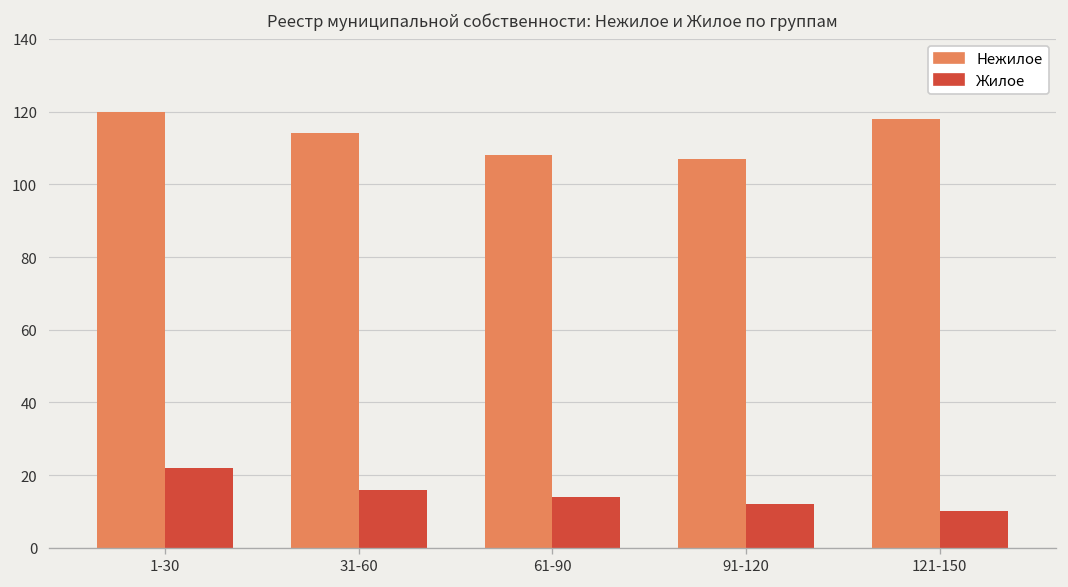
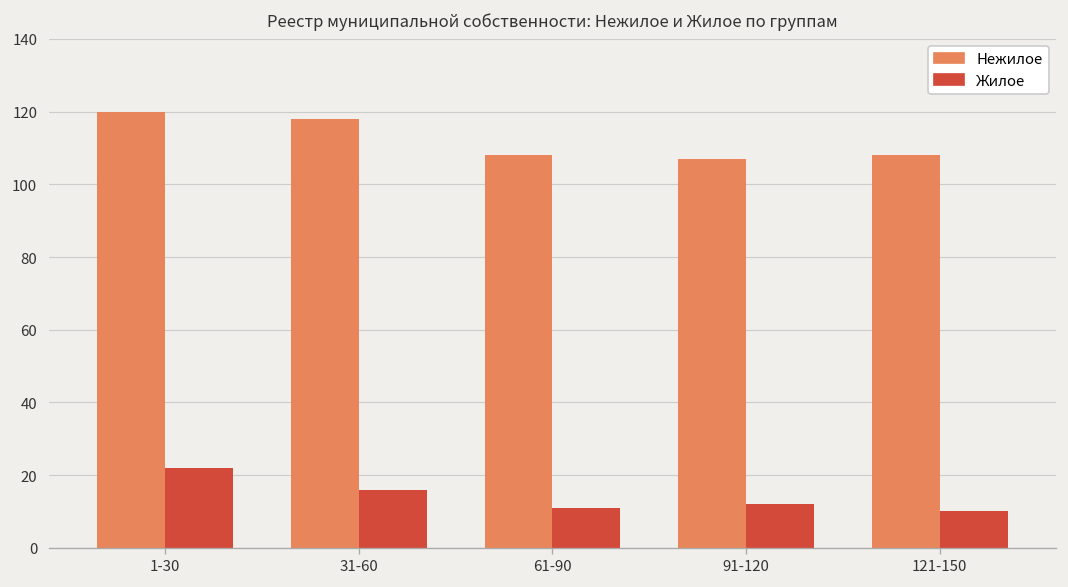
  {
    "Нежилое": {
      "1-30": 120,
-     "31-60": 114,
+     "31-60": 118,
      "61-90": 108,
      "91-120": 107,
-     "121-150": 118
+     "121-150": 108
    },
    "Жилое": {
      "1-30": 22,
      "31-60": 16,
-     "61-90": 14,
+     "61-90": 11,
      "91-120": 12,
      "121-150": 10
    }
  }
